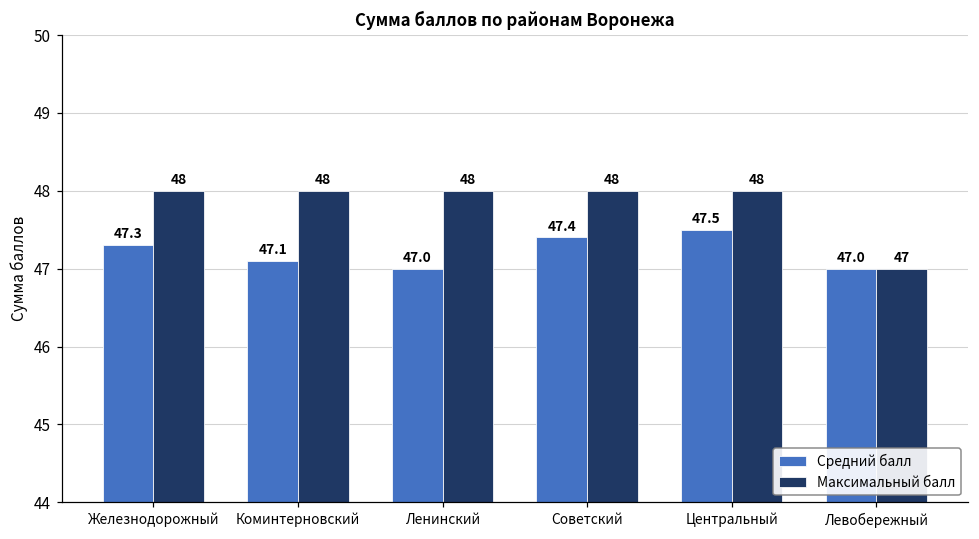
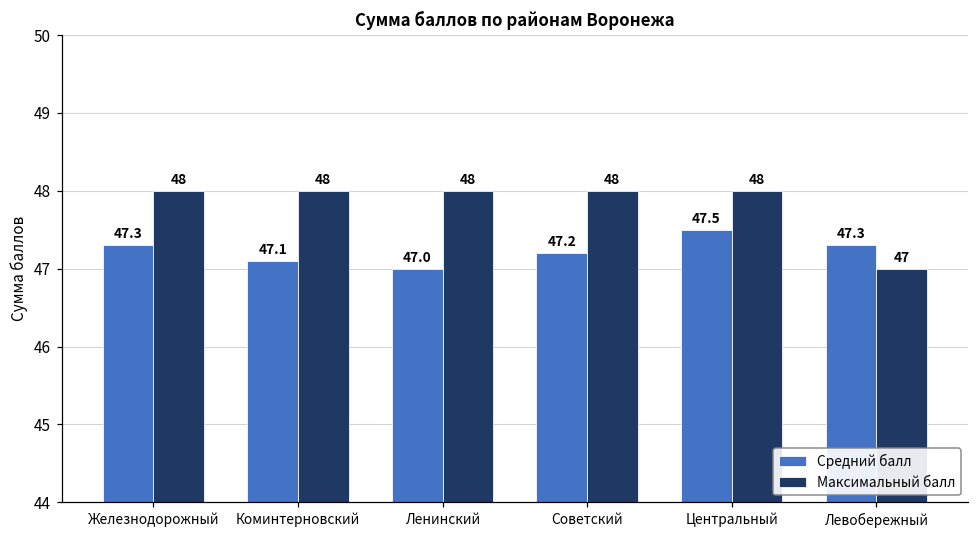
  {
    "Средний балл": {
      "Железнодорожный": 47.3,
      "Коминтерновский": 47.1,
      "Ленинский": 47.0,
-     "Советский": 47.4,
+     "Советский": 47.2,
      "Центральный": 47.5,
-     "Левобережный": 47.0
+     "Левобережный": 47.3
    },
    "Максимальный балл": {
      "Железнодорожный": 48,
      "Коминтерновский": 48,
      "Ленинский": 48,
      "Советский": 48,
      "Центральный": 48,
      "Левобережный": 47
    }
  }
